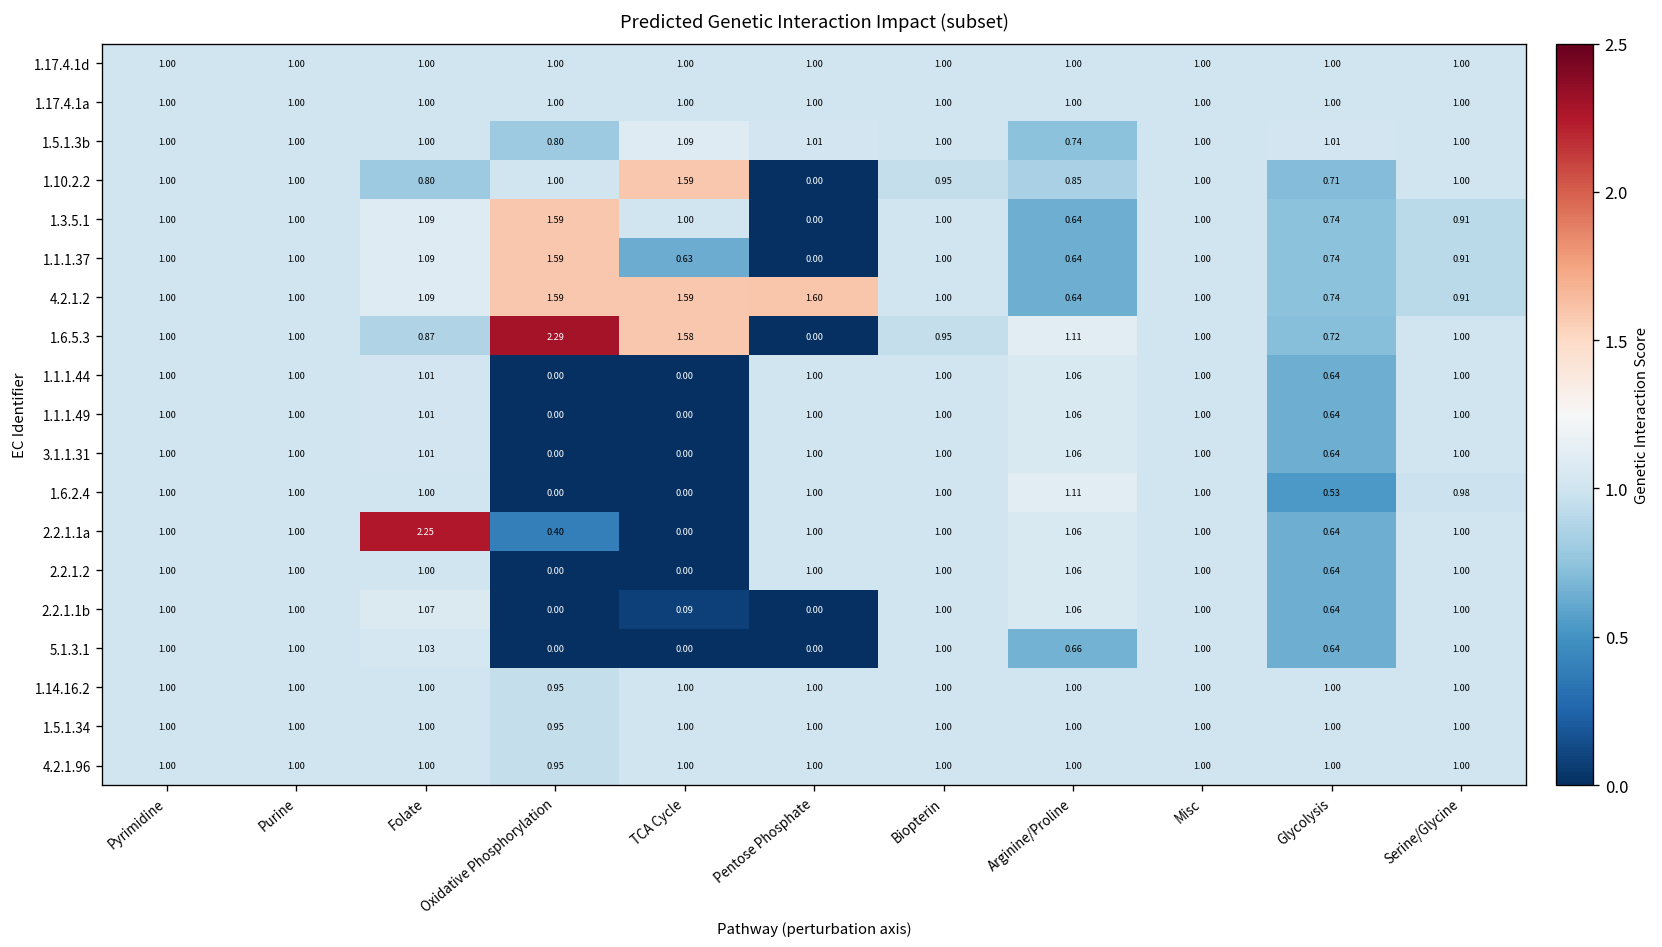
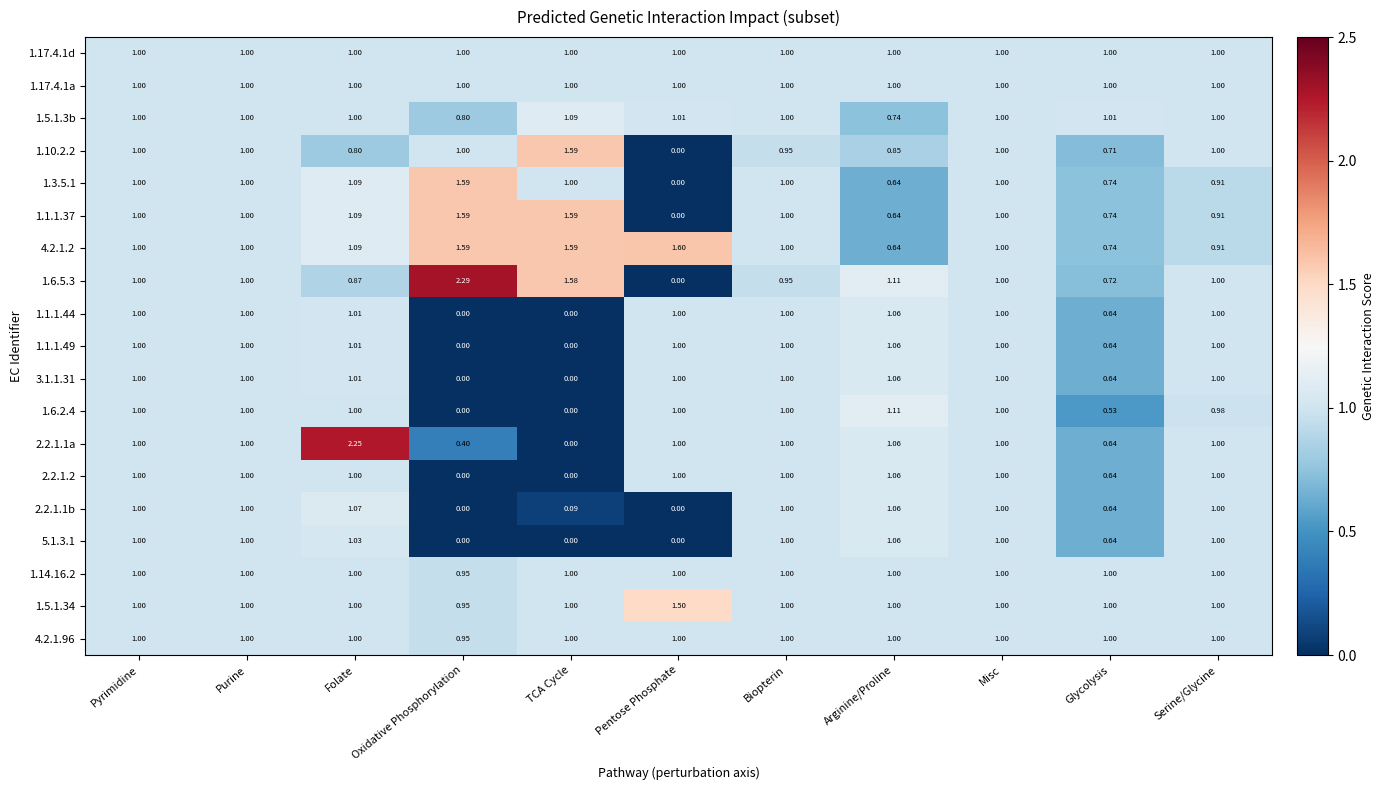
  {
    "1.1.1.37": {
      "Pyrimidine": 1.00,
      "Purine": 1.00,
      "Folate": 1.09,
      "Oxidative Phosphorylation": 1.59,
-     "TCA Cycle": 0.63,
+     "TCA Cycle": 1.59,
      "Pentose Phosphate": 0.00,
      "Biopterin": 1.00,
      "Arginine/Proline": 0.64,
      "Misc": 1.00,
      "Glycolysis": 0.74,
      "Serine/Glycine": 0.91
    },
    "5.1.3.1": {
      "Pyrimidine": 1.00,
      "Purine": 1.00,
      "Folate": 1.03,
      "Oxidative Phosphorylation": 0.00,
      "TCA Cycle": 0.00,
      "Pentose Phosphate": 0.00,
      "Biopterin": 1.00,
-     "Arginine/Proline": 0.66,
+     "Arginine/Proline": 1.06,
      "Misc": 1.00,
      "Glycolysis": 0.64,
      "Serine/Glycine": 1.00
    },
    "1.5.1.34": {
      "Pyrimidine": 1.00,
      "Purine": 1.00,
      "Folate": 1.00,
      "Oxidative Phosphorylation": 0.95,
      "TCA Cycle": 1.00,
-     "Pentose Phosphate": 1.00,
+     "Pentose Phosphate": 1.50,
      "Biopterin": 1.00,
      "Arginine/Proline": 1.00,
      "Misc": 1.00,
      "Glycolysis": 1.00,
      "Serine/Glycine": 1.00
    }
  }
